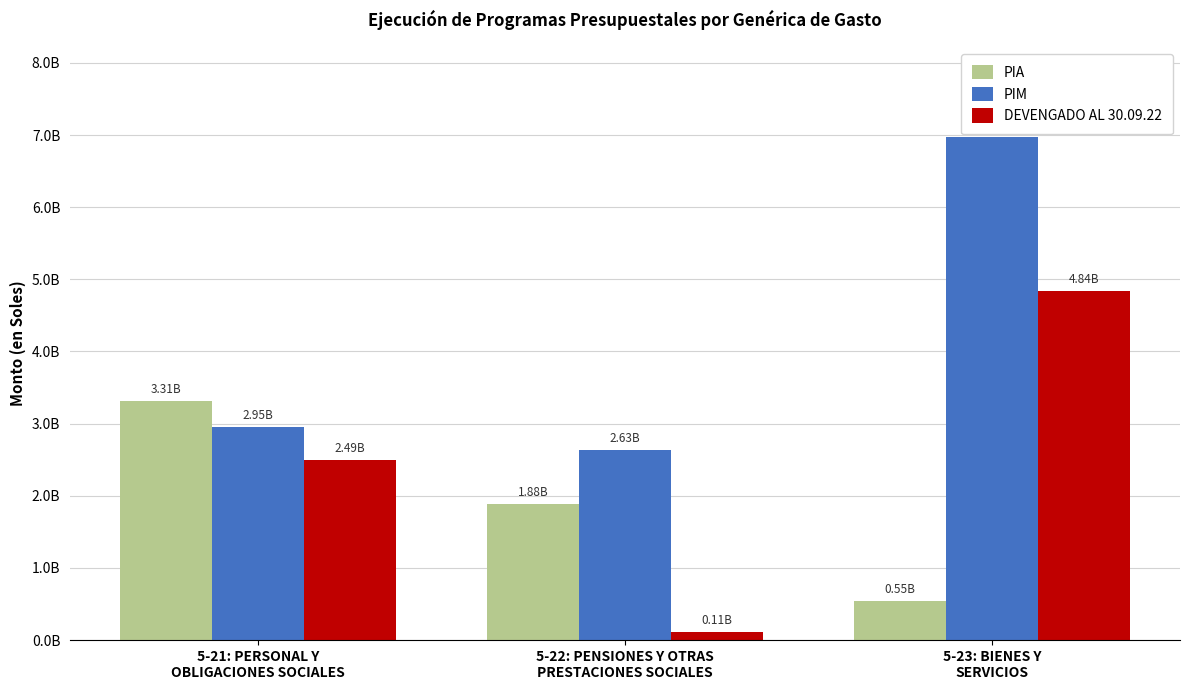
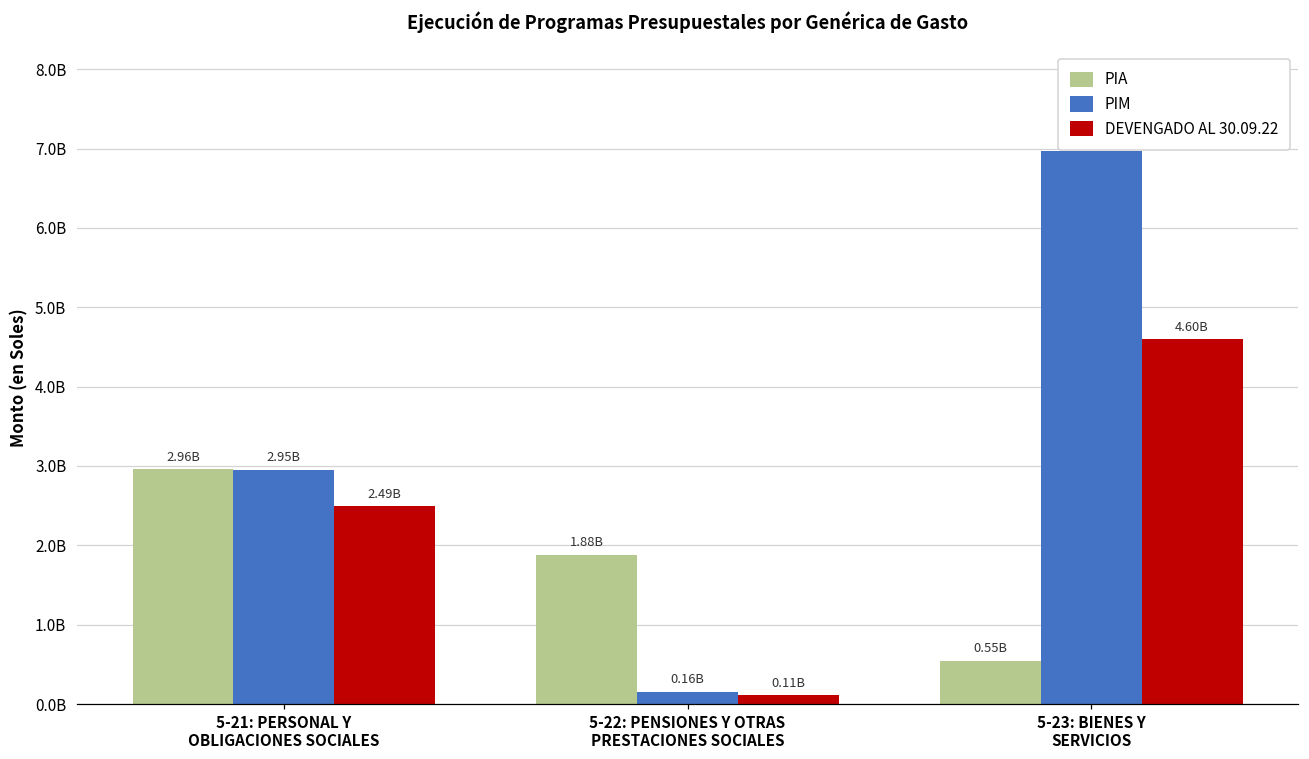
  {
    "PIA": {
-     "5-21: PERSONAL Y OBLIGACIONES SOCIALES": "3.31B",
+     "5-21: PERSONAL Y OBLIGACIONES SOCIALES": "2.96B",
      "5-22: PENSIONES Y OTRAS PRESTACIONES SOCIALES": "1.88B",
      "5-23: BIENES Y SERVICIOS": "0.55B"
    },
    "PIM": {
      "5-21: PERSONAL Y OBLIGACIONES SOCIALES": "2.95B",
-     "5-22: PENSIONES Y OTRAS PRESTACIONES SOCIALES": "2.63B"
+     "5-22: PENSIONES Y OTRAS PRESTACIONES SOCIALES": "0.16B"
    },
    "DEVENGADO AL 30.09.22": {
      "5-21: PERSONAL Y OBLIGACIONES SOCIALES": "2.49B",
      "5-22: PENSIONES Y OTRAS PRESTACIONES SOCIALES": "0.11B",
-     "5-23: BIENES Y SERVICIOS": "4.84B"
+     "5-23: BIENES Y SERVICIOS": "4.60B"
    }
  }
